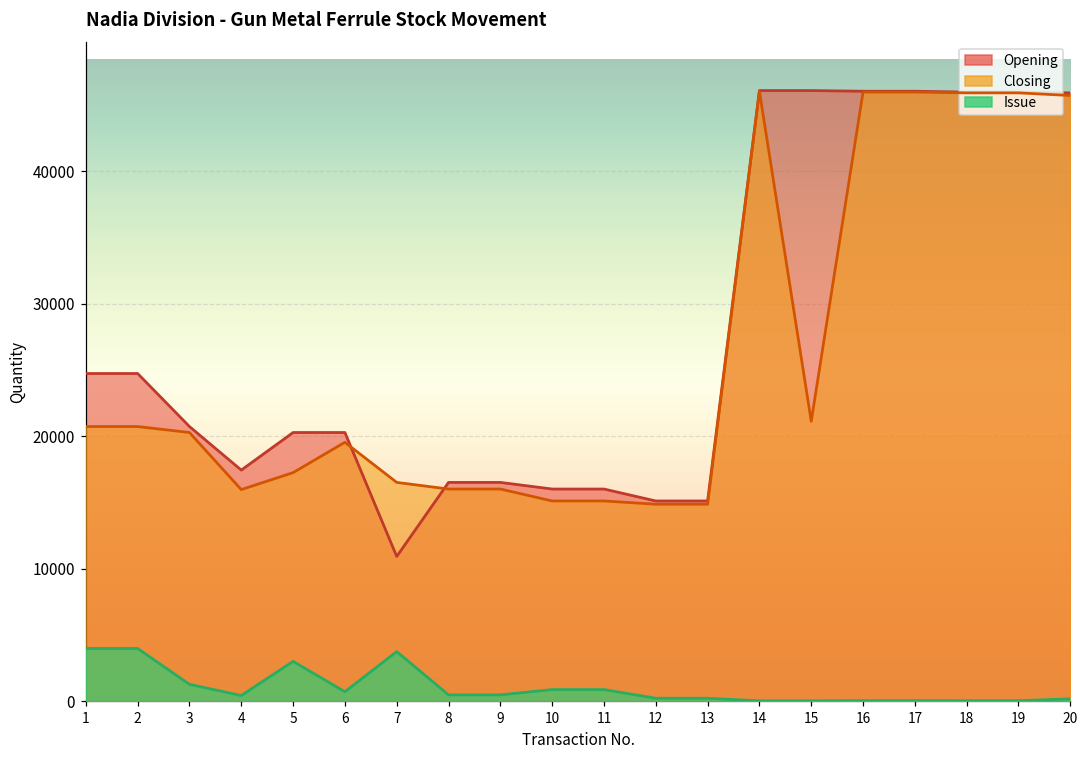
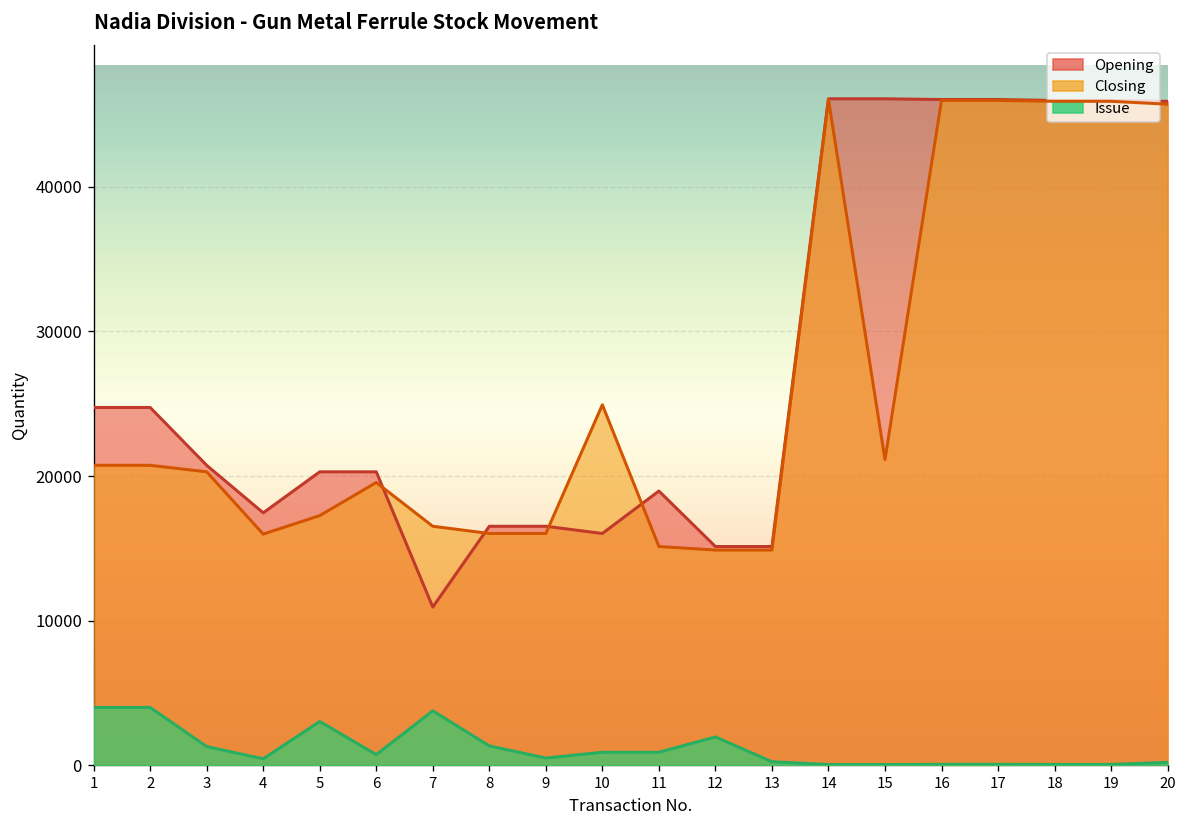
  {
    "Opening": {
      "1": 24700,
      "2": 24700,
      "3": 20700,
      "4": 17500,
      "5": 20300,
      "6": 20300,
      "7": 10900,
      "8": 16500,
      "9": 16500,
      "10": 16000,
-     "11": 16000,
+     "11": 19000,
      "12": 15100,
      "13": 15100,
      "15": 46100
    },
    "Closing": {
      "1": 20700,
      "2": 20700,
      "3": 20300,
      "4": 16000,
      "5": 17300,
      "6": 19600,
      "7": 16500,
      "8": 16000,
      "9": 16000,
-     "10": 15100,
+     "10": 24900,
      "11": 15100,
      "12": 14900,
      "13": 14900,
      "15": 21100
    },
    "Issue": {
      "1": 4000,
      "2": 4000,
      "3": 1300,
      "4": 500,
      "5": 3000,
      "6": 700,
      "7": 3800,
-     "8": 500,
+     "8": 1300,
      "9": 500,
      "10": 900,
      "11": 900,
-     "12": 200,
+     "12": 2000,
      "13": 200,
      "14": 100,
      "15": 100,
      "16": 100,
      "17": 100,
      "18": 100,
      "19": 100,
      "20": 200
    }
  }
